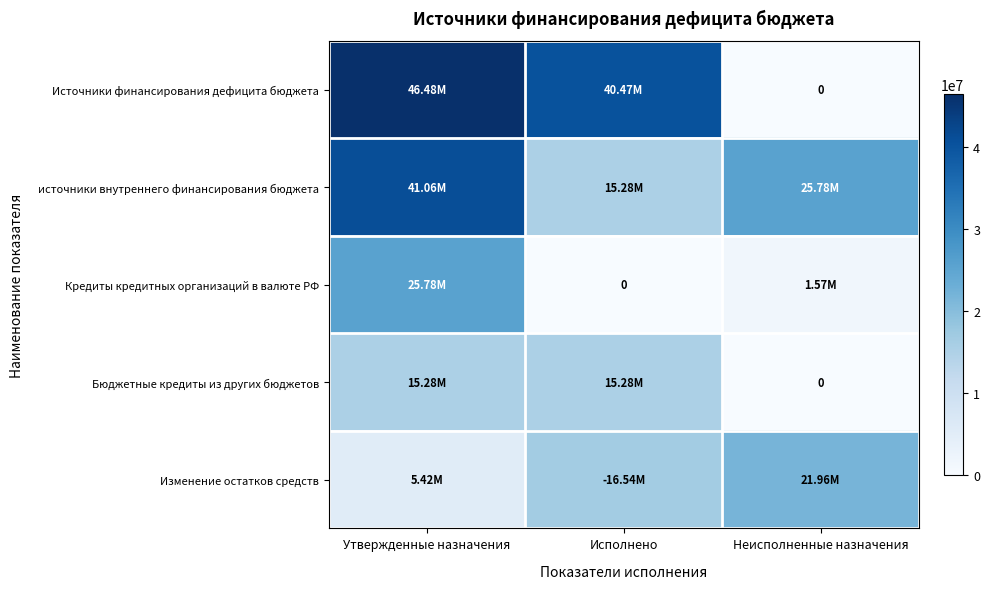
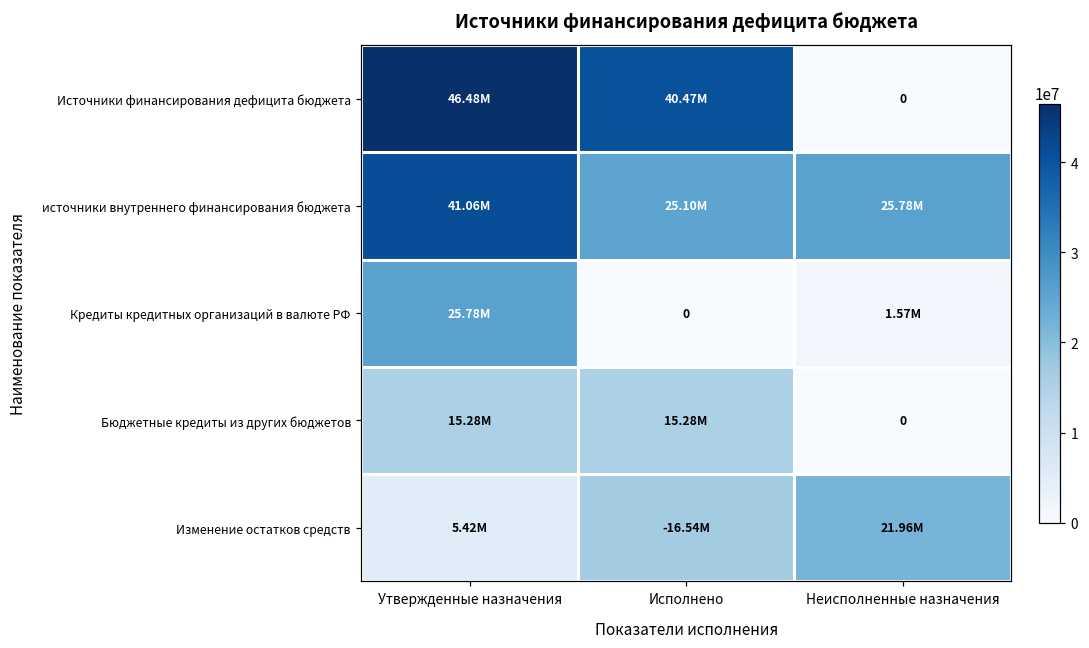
  {
    "Источники финансирования дефицита бюджета": {
      "Утвержденные назначения": "46.48M",
      "Исполнено": "40.47M",
      "Неисполненные назначения": "0"
    },
    "источники внутреннего финансирования бюджета": {
      "Утвержденные назначения": "41.06M",
-     "Исполнено": "15.28M",
+     "Исполнено": "25.10M",
      "Неисполненные назначения": "25.78M"
    },
    "Кредиты кредитных организаций в валюте РФ": {
      "Утвержденные назначения": "25.78M",
      "Исполнено": "0",
      "Неисполненные назначения": "1.57M"
    },
    "Бюджетные кредиты из других бюджетов": {
      "Утвержденные назначения": "15.28M",
      "Исполнено": "15.28M",
      "Неисполненные назначения": "0"
    },
    "Изменение остатков средств": {
      "Утвержденные назначения": "5.42M",
      "Исполнено": "-16.54M",
      "Неисполненные назначения": "21.96M"
    }
  }
